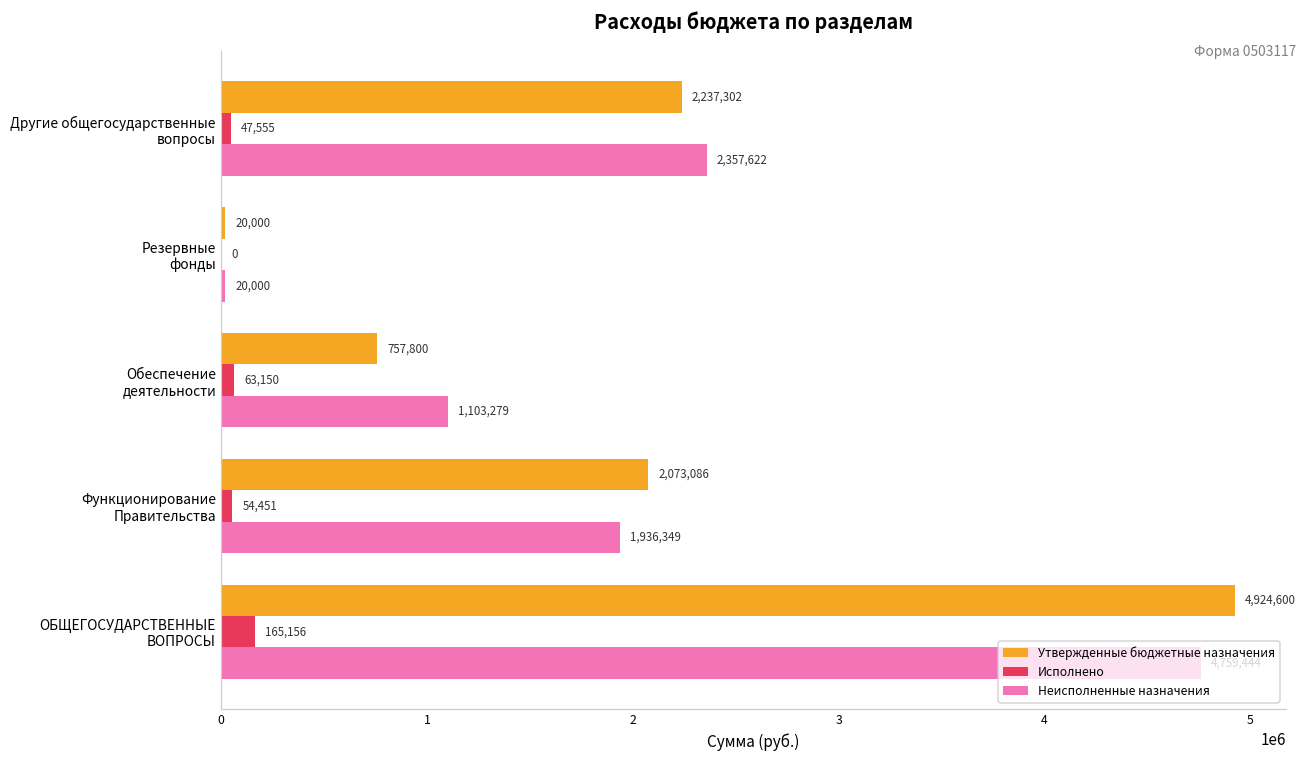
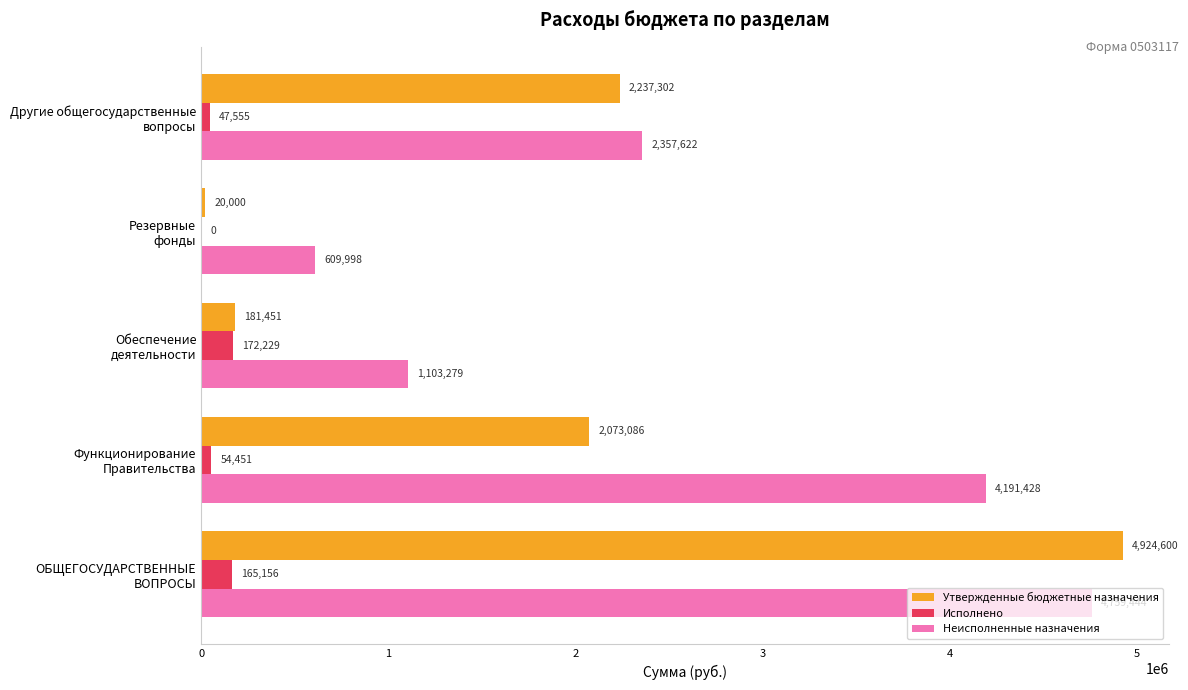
  {
    "Утвержденные бюджетные назначения": {
      "Другие общегосударственные вопросы": "2,237,302",
      "Резервные фонды": "20,000",
-     "Обеспечение деятельности": "757,800",
+     "Обеспечение деятельности": "181,451",
      "Функционирование Правительства": "2,073,086",
      "ОБЩЕГОСУДАРСТВЕННЫЕ ВОПРОСЫ": "4,924,600"
    },
    "Исполнено": {
      "Другие общегосударственные вопросы": "47,555",
      "Резервные фонды": "0",
-     "Обеспечение деятельности": "63,150",
+     "Обеспечение деятельности": "172,229",
      "Функционирование Правительства": "54,451",
      "ОБЩЕГОСУДАРСТВЕННЫЕ ВОПРОСЫ": "165,156"
    },
    "Неисполненные назначения": {
      "Другие общегосударственные вопросы": "2,357,622",
-     "Резервные фонды": "20,000",
+     "Резервные фонды": "609,998",
      "Обеспечение деятельности": "1,103,279",
-     "Функционирование Правительства": "1,936,349"
+     "Функционирование Правительства": "4,191,428"
    }
  }
